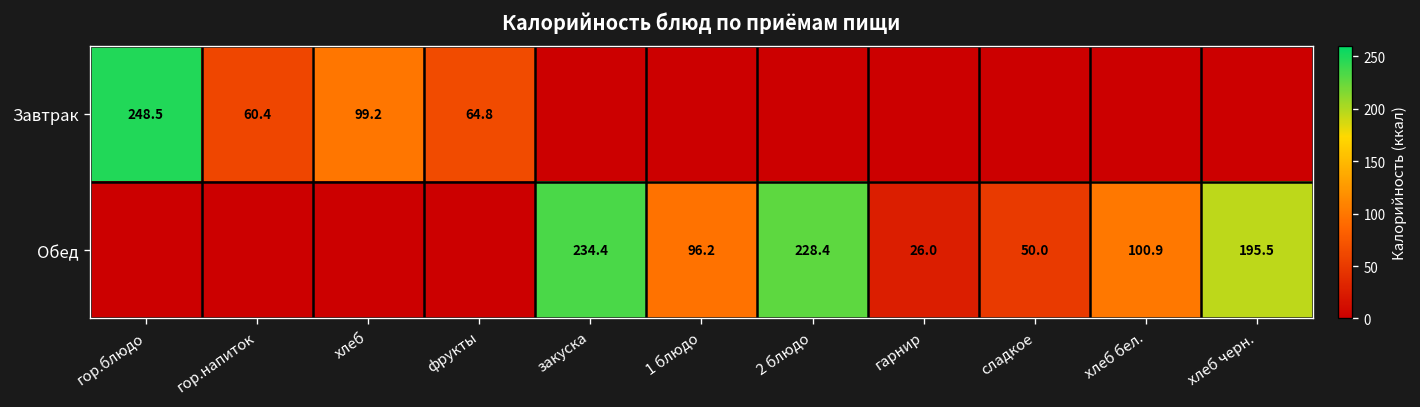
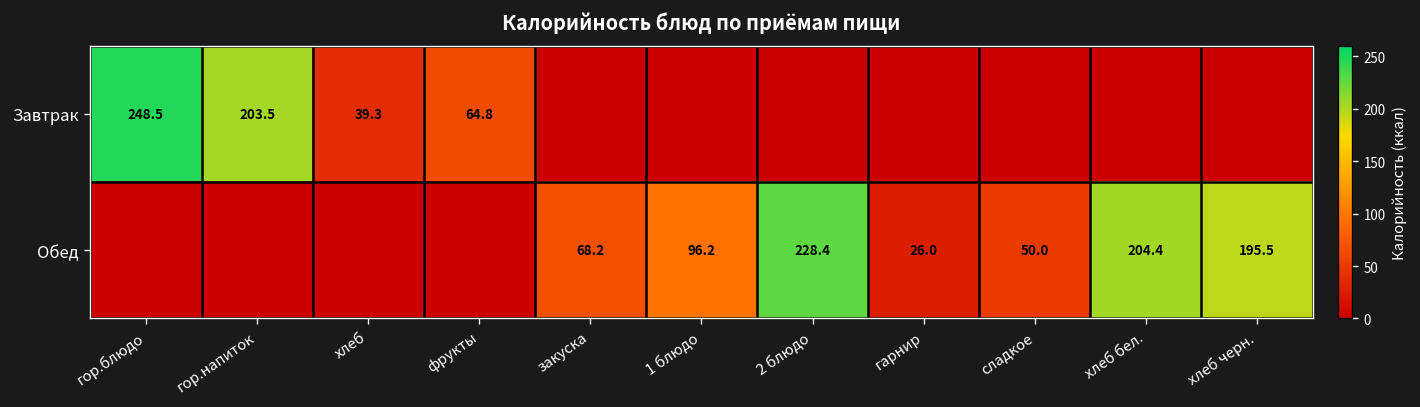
  {
    "Завтрак": {
      "гор.блюдо": 248.5,
-     "гор.напиток": 60.4,
-     "хлеб": 99.2,
+     "гор.напиток": 203.5,
+     "хлеб": 39.3,
      "фрукты": 64.8
    },
    "Обед": {
-     "закуска": 234.4,
+     "закуска": 68.2,
      "1 блюдо": 96.2,
      "2 блюдо": 228.4,
      "гарнир": 26.0,
      "сладкое": 50.0,
-     "хлеб бел.": 100.9,
+     "хлеб бел.": 204.4,
      "хлеб черн.": 195.5
    }
  }
